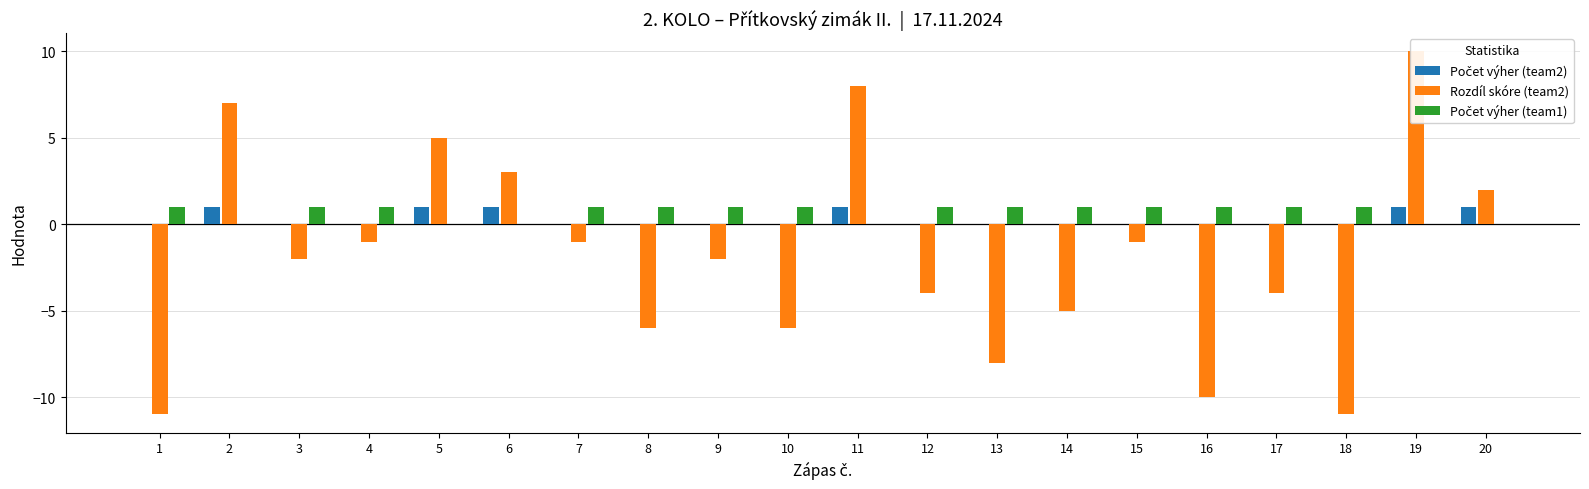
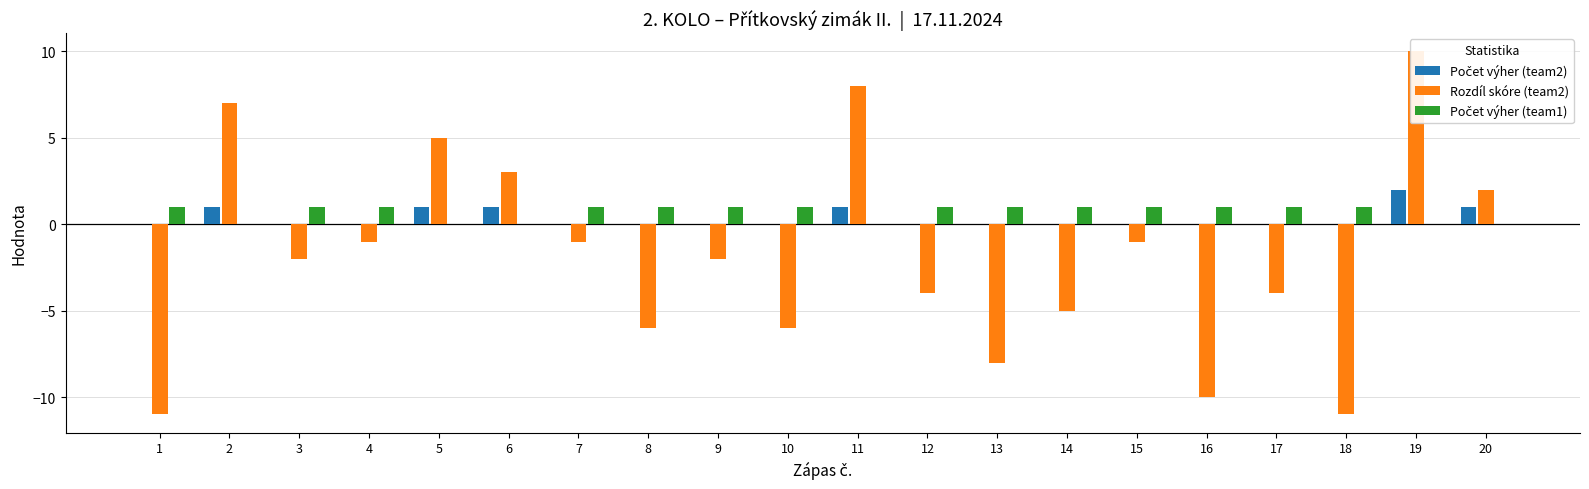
  {
    "Počet výher (team2)": {
      "1": 0,
      "2": 1,
      "3": 0,
      "4": 0,
      "5": 1,
      "6": 1,
      "7": 0,
      "8": 0,
      "9": 0,
      "10": 0,
      "11": 1,
      "12": 0,
      "13": 0,
      "14": 0,
      "15": 0,
      "16": 0,
      "17": 0,
      "18": 0,
-     "19": 1,
+     "19": 2,
      "20": 1
    },
    "Rozdíl skóre (team2)": {
      "1": -11,
      "2": 7,
      "3": -2,
      "4": -1,
      "5": 5,
      "6": 3,
      "7": -1,
      "8": -6,
      "9": -2,
      "10": -6,
      "11": 8,
      "12": -4,
      "13": -8,
      "14": -5,
      "15": -1,
      "16": -10,
      "17": -4,
      "18": -11,
      "20": 2
    },
    "Počet výher (team1)": {
      "1": 1,
      "2": 0,
      "3": 1,
      "4": 1,
      "5": 0,
      "6": 0,
      "7": 1,
      "8": 1,
      "9": 1,
      "10": 1,
      "11": 0,
      "12": 1,
      "13": 1,
      "14": 1,
      "15": 1,
      "16": 1,
      "17": 1,
      "18": 1,
      "19": 0,
      "20": 0
    }
  }
